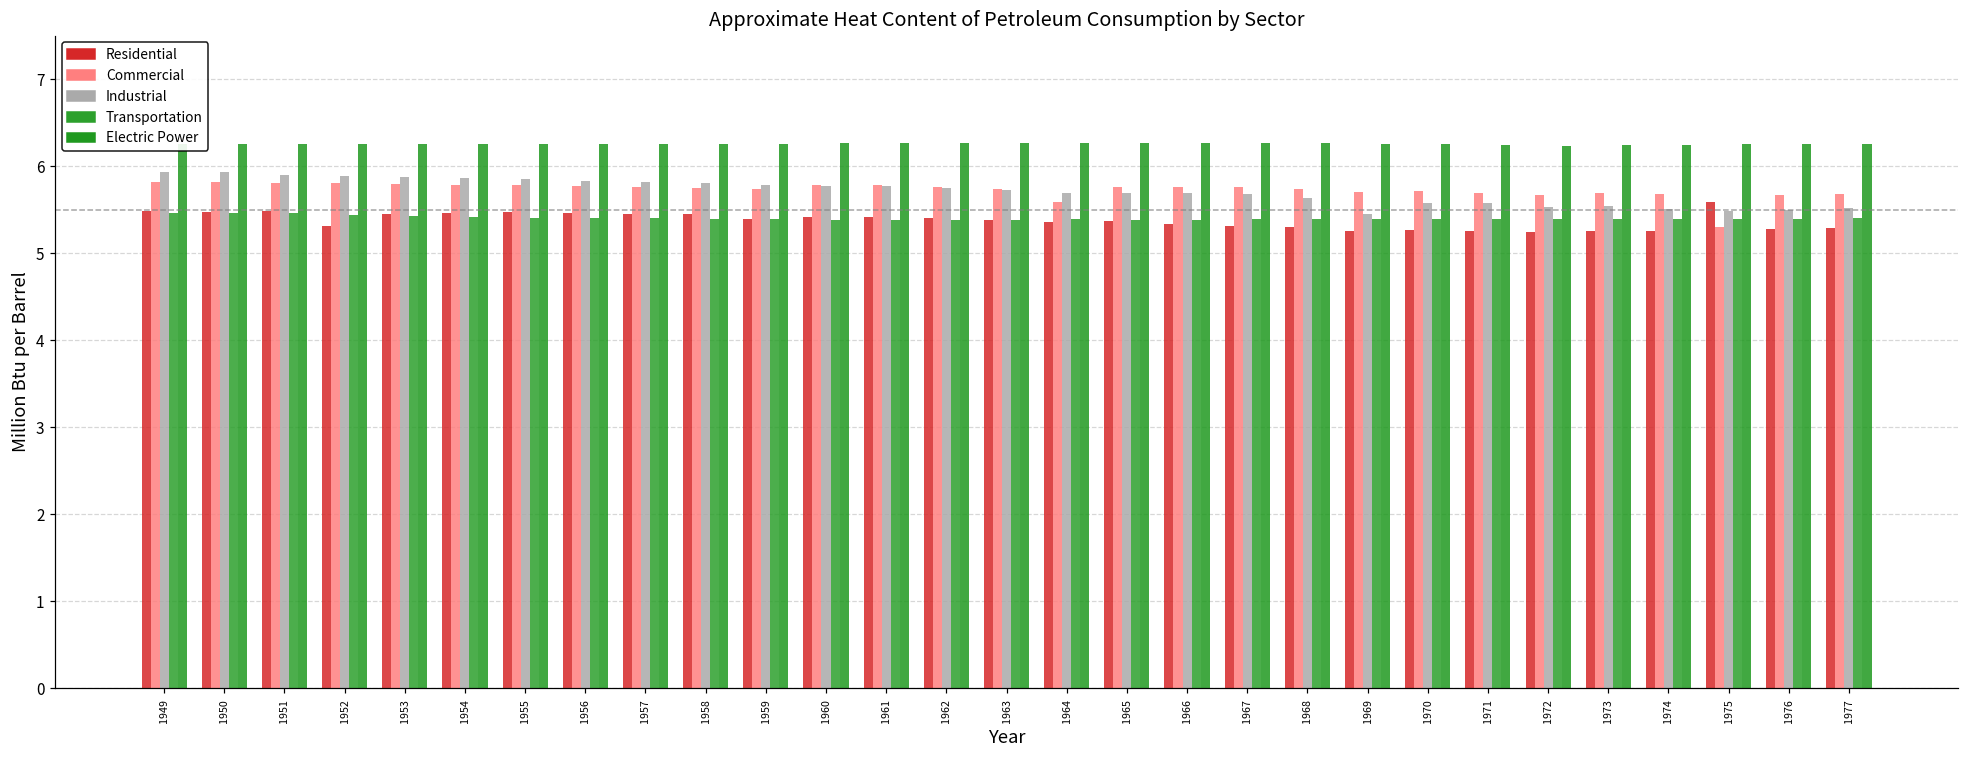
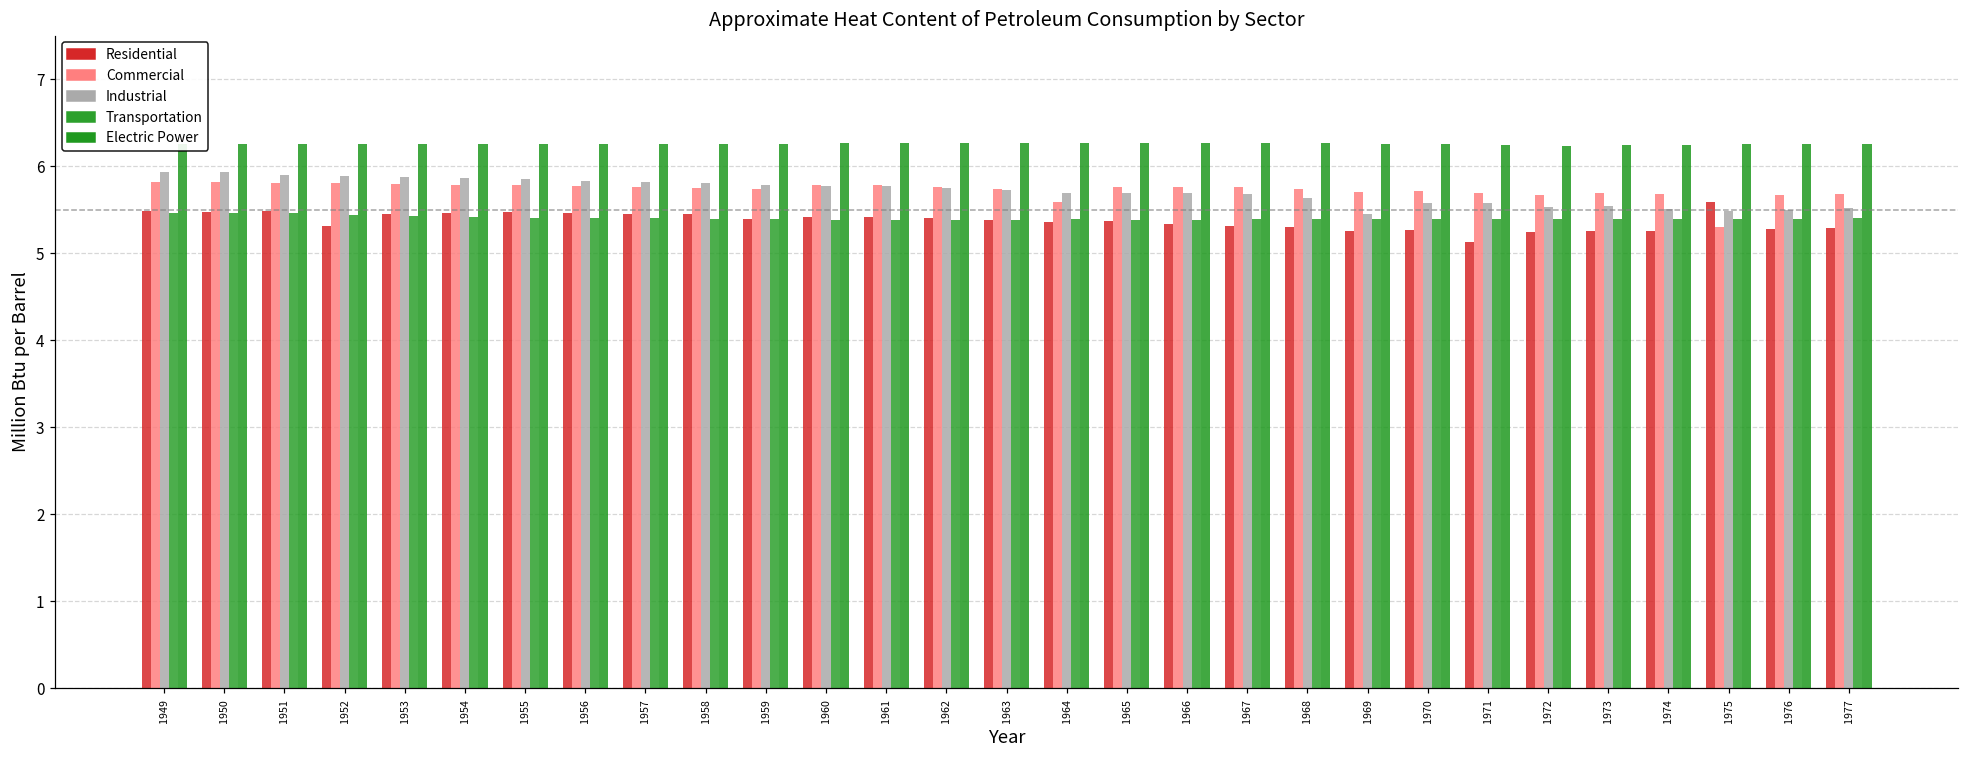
  {
    "Residential": {
      "1949": 5.5,
      "1950": 5.5,
      "1951": 5.5,
      "1952": 5.3,
      "1953": 5.5,
      "1954": 5.5,
      "1955": 5.5,
      "1956": 5.5,
      "1957": 5.5,
      "1958": 5.5,
      "1959": 5.4,
      "1960": 5.4,
      "1961": 5.4,
      "1962": 5.4,
      "1963": 5.4,
      "1964": 5.4,
      "1965": 5.4,
      "1966": 5.3,
      "1967": 5.3,
      "1968": 5.3,
      "1969": 5.3,
      "1970": 5.3,
-     "1971": 5.3,
+     "1971": 5.1,
      "1972": 5.2,
      "1973": 5.3,
      "1974": 5.3,
      "1975": 5.6,
      "1976": 5.3,
      "1977": 5.3
    },
    "Commercial": {
      "1949": 5.8,
      "1950": 5.8,
      "1951": 5.8,
      "1952": 5.8,
      "1953": 5.8,
      "1954": 5.8,
      "1955": 5.8,
      "1956": 5.8,
      "1957": 5.8,
      "1958": 5.7,
      "1959": 5.7,
      "1960": 5.8,
      "1961": 5.8,
      "1962": 5.8,
      "1963": 5.7,
      "1964": 5.6,
      "1965": 5.8,
      "1966": 5.8,
      "1967": 5.8,
      "1968": 5.7,
      "1969": 5.7,
      "1970": 5.7,
      "1971": 5.7,
      "1972": 5.7,
      "1973": 5.7,
      "1974": 5.7,
      "1975": 5.3,
      "1976": 5.7,
      "1977": 5.7
    },
    "Industrial": {
      "1949": 5.9,
      "1950": 5.9,
      "1951": 5.9,
      "1952": 5.9,
      "1953": 5.9,
      "1954": 5.9,
      "1955": 5.8,
      "1956": 5.8,
      "1957": 5.8,
      "1958": 5.8,
      "1959": 5.8,
      "1960": 5.8,
      "1961": 5.8,
      "1962": 5.8,
      "1963": 5.7,
      "1964": 5.7,
      "1965": 5.7,
      "1966": 5.7,
      "1967": 5.7,
      "1968": 5.6,
      "1969": 5.5,
      "1970": 5.6,
      "1971": 5.6,
      "1972": 5.5,
      "1973": 5.5,
      "1974": 5.5,
      "1975": 5.5,
      "1976": 5.5,
      "1977": 5.5
    }
  }
